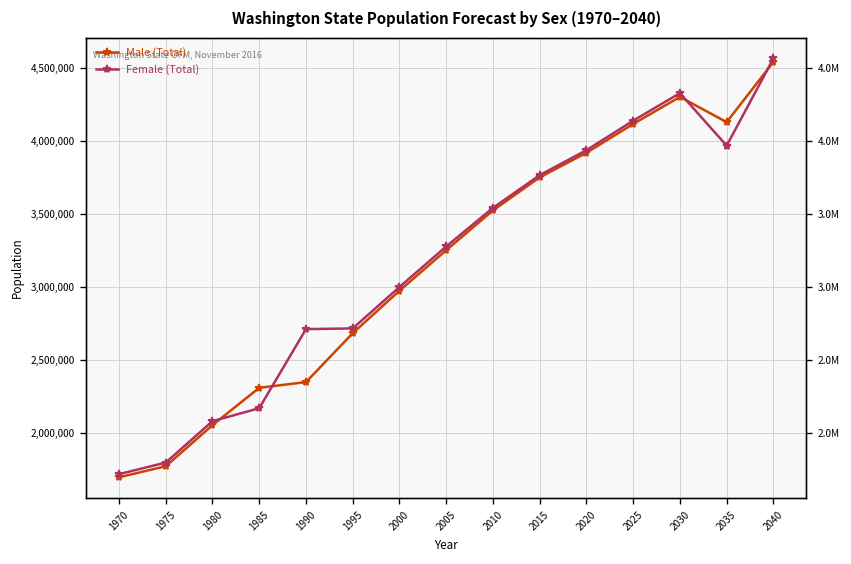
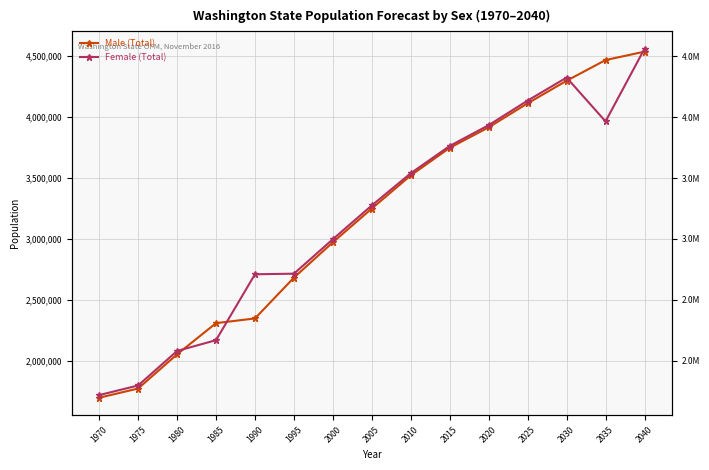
  {
    "Male (Total)": {
      "1970": "1,700,000",
      "1975": "1,770,000",
      "1980": "2,050,000",
      "1985": "2,310,000",
      "1990": "2,350,000",
      "1995": "2,680,000",
      "2000": "2,970,000",
      "2005": "3,250,000",
      "2025": "4,110,000",
      "2030": "4,300,000",
-     "2035": "4,130,000",
+     "2035": "4,470,000",
      "2040": "4,540,000"
    },
    "Female (Total)": {
      "1970": "1,720,000",
      "1975": "1,800,000",
      "1980": "2,080,000",
      "1985": "2,170,000",
      "1990": "2,710,000",
      "1995": "2,710,000",
      "2000": "3,000,000",
      "2005": "3,280,000",
      "2025": "4,140,000",
      "2030": "4,320,000",
      "2035": "3,970,000",
      "2040": "4,560,000"
    }
  }
